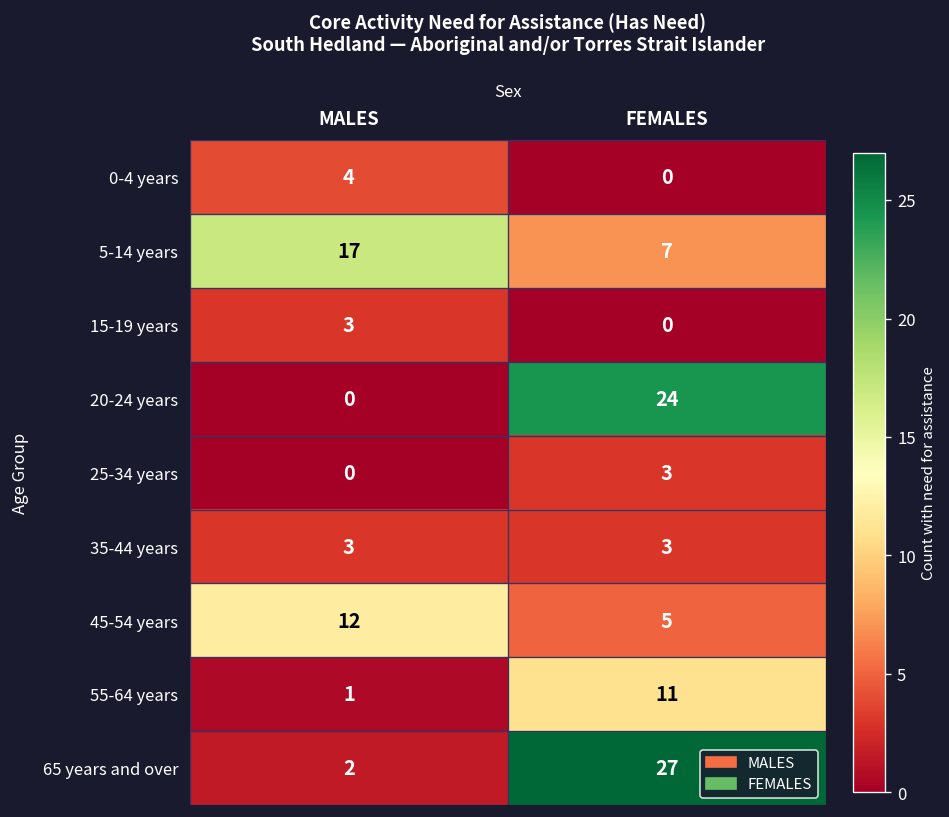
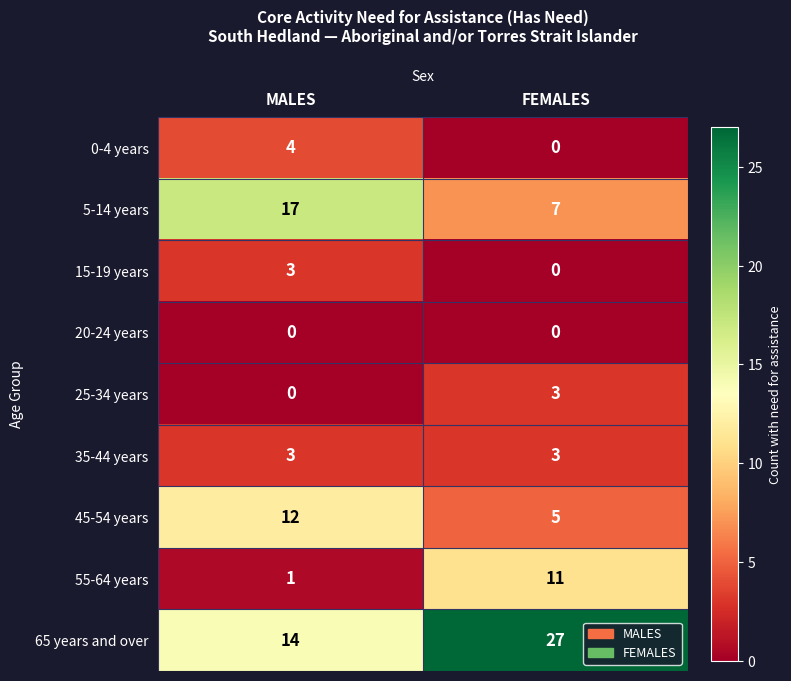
  {
    "0-4 years": {
      "MALES": 4,
      "FEMALES": 0
    },
    "5-14 years": {
      "MALES": 17,
      "FEMALES": 7
    },
    "15-19 years": {
      "MALES": 3,
      "FEMALES": 0
    },
    "20-24 years": {
      "MALES": 0,
-     "FEMALES": 24
+     "FEMALES": 0
    },
    "25-34 years": {
      "MALES": 0,
      "FEMALES": 3
    },
    "35-44 years": {
      "MALES": 3,
      "FEMALES": 3
    },
    "45-54 years": {
      "MALES": 12,
      "FEMALES": 5
    },
    "55-64 years": {
      "MALES": 1,
      "FEMALES": 11
    },
    "65 years and over": {
-     "MALES": 2,
+     "MALES": 14,
      "FEMALES": 27
    }
  }
